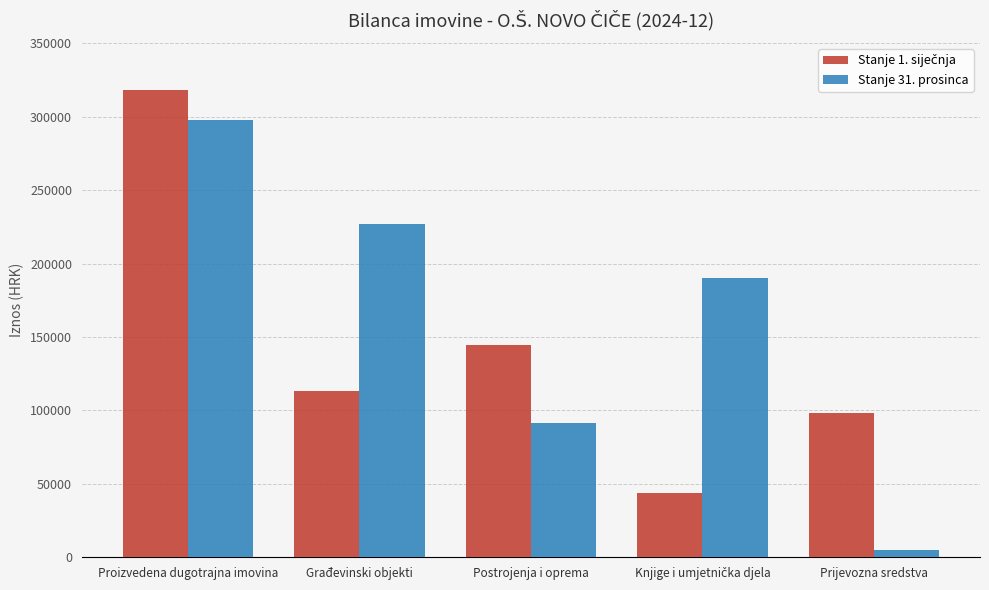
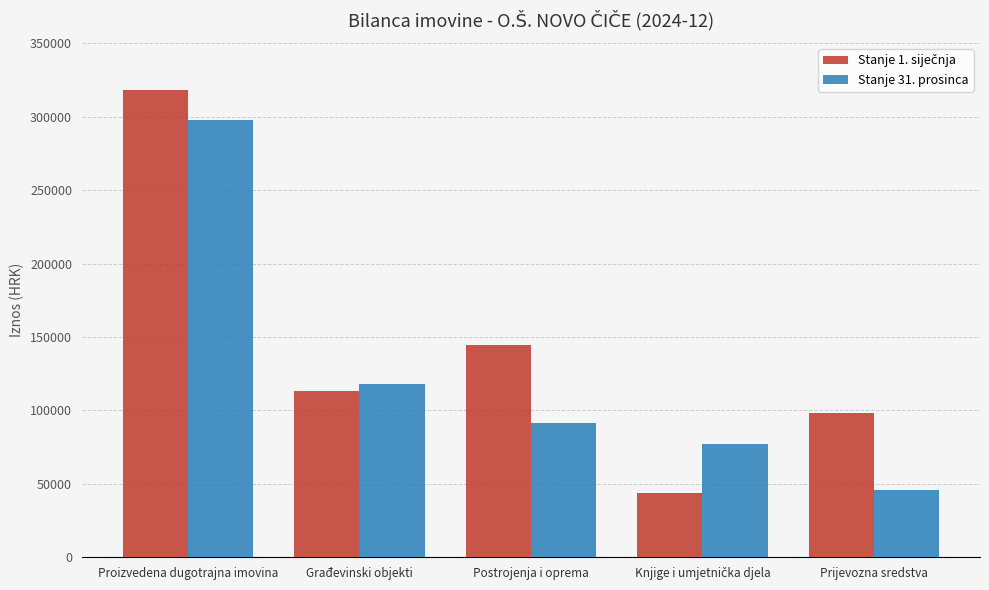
  {
    "Stanje 1. siječnja": {
      "Proizvedena dugotrajna imovina": 318000,
      "Građevinski objekti": 113000,
      "Postrojenja i oprema": 144000,
      "Knjige i umjetnička djela": 44000,
      "Prijevozna sredstva": 98000
    },
    "Stanje 31. prosinca": {
      "Proizvedena dugotrajna imovina": 298000,
-     "Građevinski objekti": 227000,
+     "Građevinski objekti": 118000,
      "Postrojenja i oprema": 92000,
-     "Knjige i umjetnička djela": 190000,
-     "Prijevozna sredstva": 5000
+     "Knjige i umjetnička djela": 77000,
+     "Prijevozna sredstva": 46000
    }
  }
